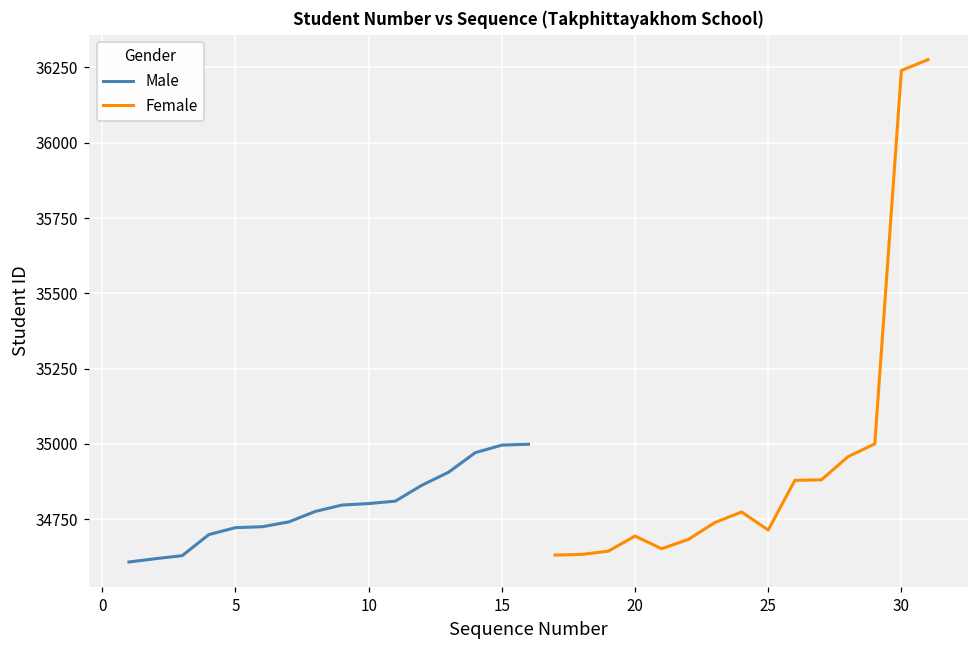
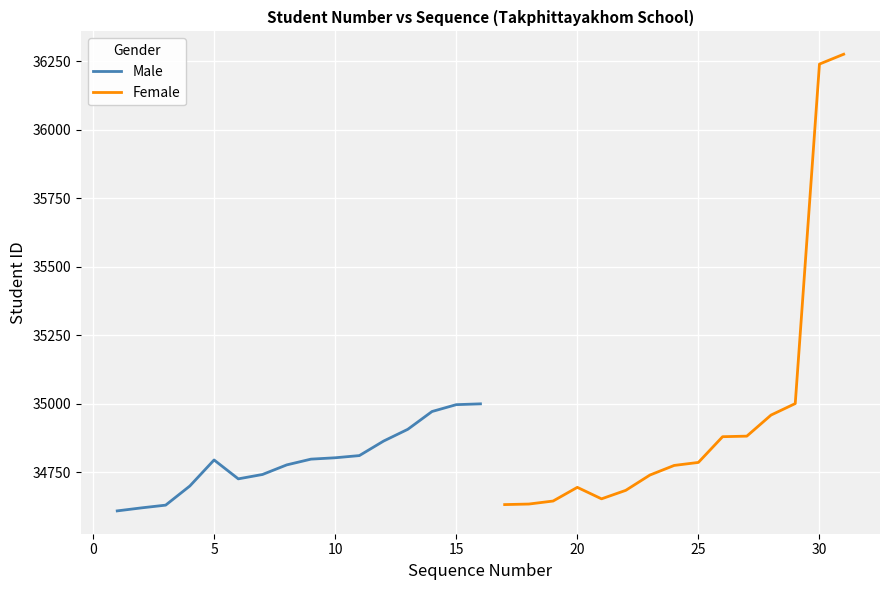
  {
    "Male": {
-     "5": 34720,
+     "5": 34790,
      "10": 34800,
      "15": 35000
    },
    "Female": {
      "20": 34690,
-     "25": 34710,
+     "25": 34790,
      "30": 36240
    }
  }
